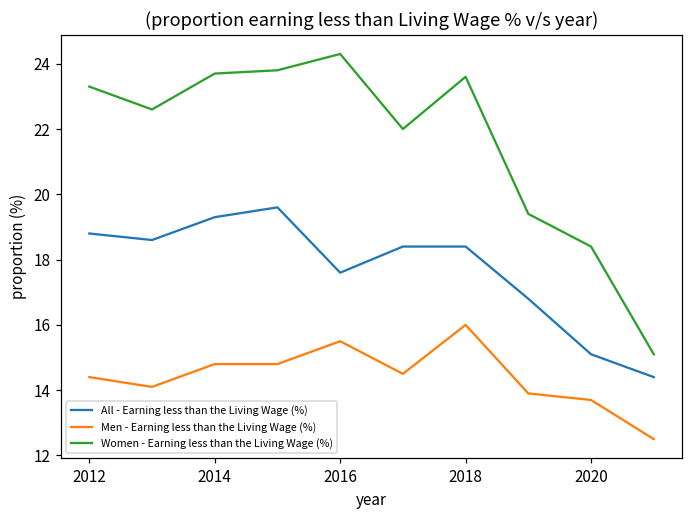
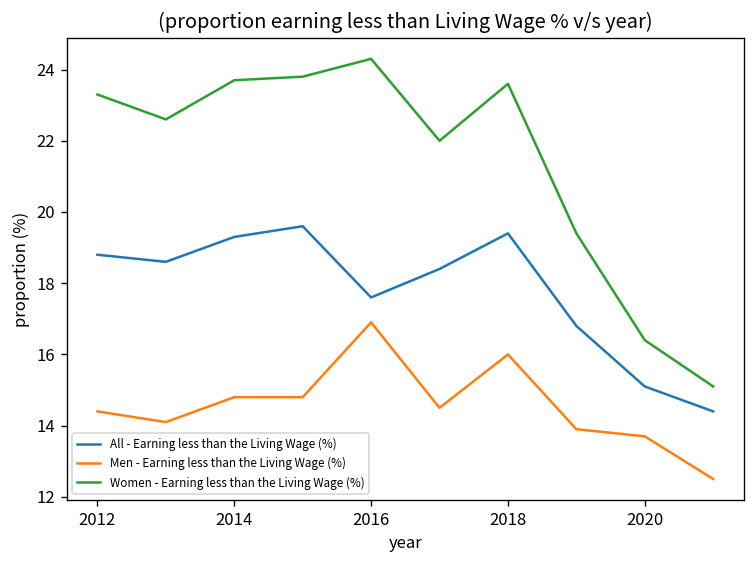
  {
    "All - Earning less than the Living Wage (%)": {
      "2012": 18.8,
      "2014": 19.3,
      "2016": 17.6,
-     "2018": 18.4,
+     "2018": 19.4,
      "2020": 15.1
    },
    "Men - Earning less than the Living Wage (%)": {
      "2012": 14.4,
      "2014": 14.8,
-     "2016": 15.5,
+     "2016": 16.9,
      "2018": 16.0,
      "2020": 13.7
    },
    "Women - Earning less than the Living Wage (%)": {
      "2012": 23.3,
      "2014": 23.7,
      "2016": 24.3,
      "2018": 23.6,
-     "2020": 18.4
+     "2020": 16.4
    }
  }
